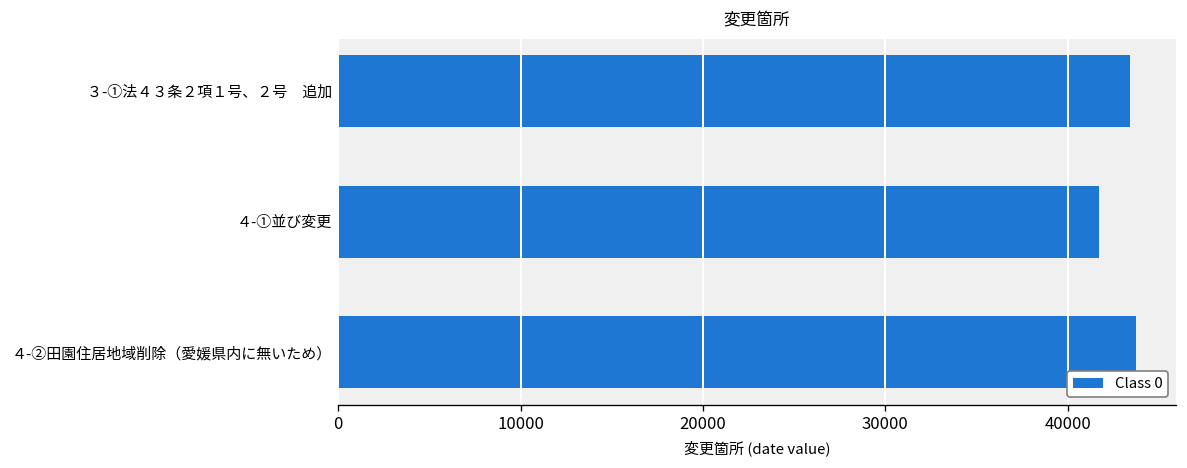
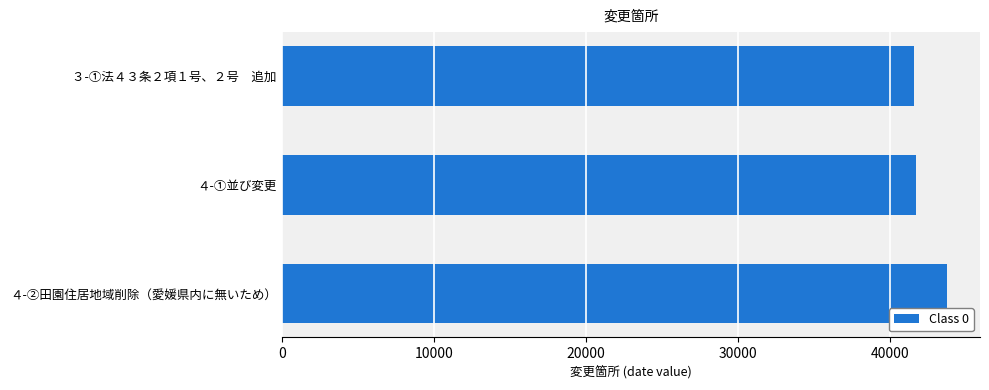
  {
-   "３-①法４３条２項１号、２号 追加": 43400,
+   "３-①法４３条２項１号、２号 追加": 41600,
    "４-①並び変更": 41700,
    "４-②田園住居地域削除（愛媛県内に無いため）": 43700
  }
